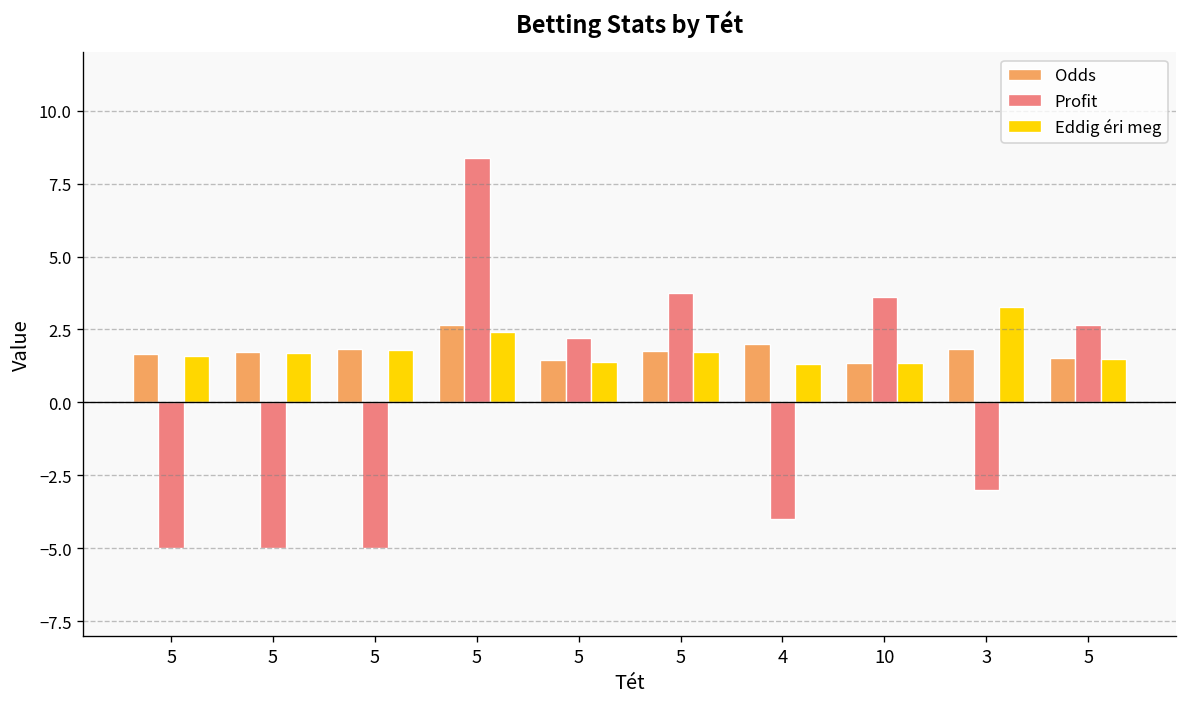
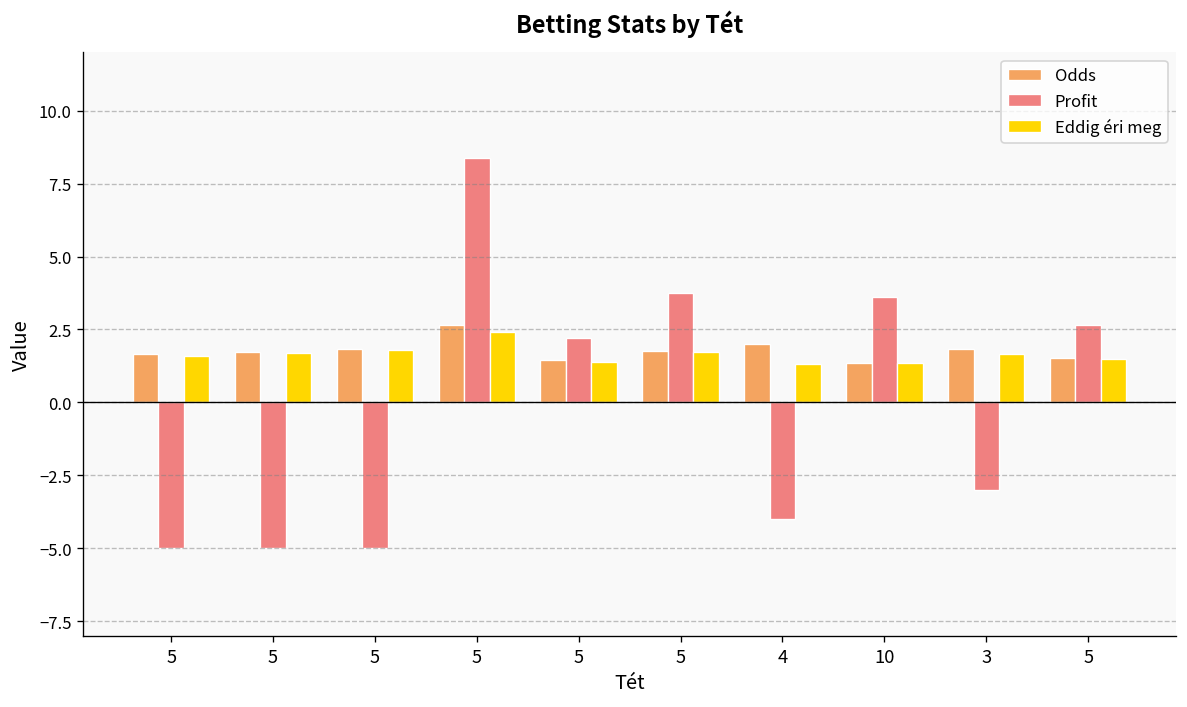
  {
    "Eddig éri meg": {
      "4": 1.3,
      "10": 1.4,
-     "3": 3.3
+     "3": 1.7
    }
  }
